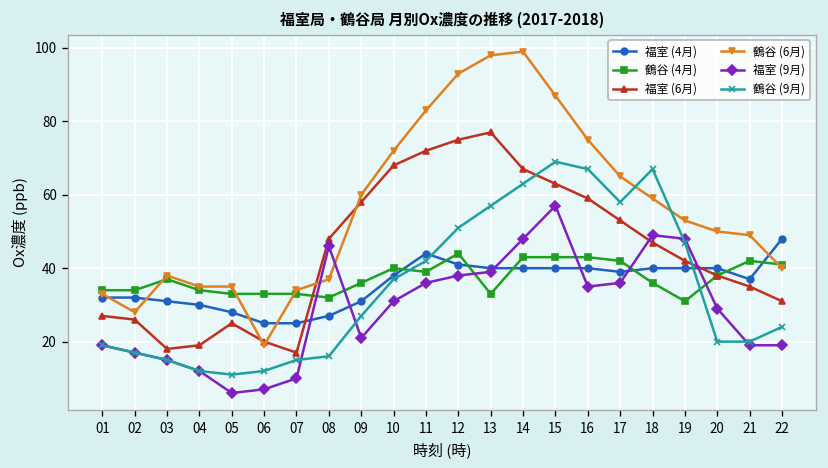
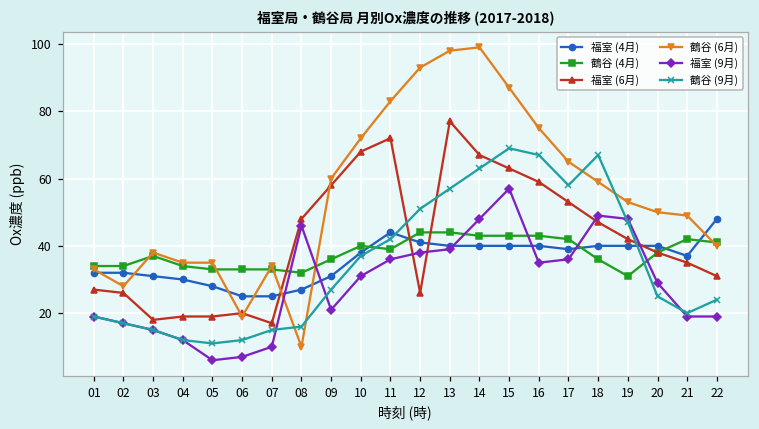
  {
    "福室 (4月)": {
      "01": 32,
      "02": 32,
      "03": 31,
      "04": 30,
      "05": 28,
      "06": 25,
      "07": 25,
      "08": 27,
      "09": 31,
      "10": 38,
      "11": 44,
      "12": 41,
      "13": 40,
      "14": 40,
      "15": 40,
      "16": 40,
      "17": 39,
      "18": 40,
      "19": 40,
      "20": 40,
      "21": 37,
      "22": 48
    },
    "鶴谷 (4月)": {
      "01": 34,
      "02": 34,
      "03": 37,
      "04": 34,
      "05": 33,
      "06": 33,
      "07": 33,
      "08": 32,
      "09": 36,
      "10": 40,
      "11": 39,
      "12": 44,
-     "13": 33,
+     "13": 44,
      "14": 43,
      "15": 43,
      "16": 43,
      "17": 42,
      "18": 36,
      "19": 31,
      "21": 42,
      "22": 41
    },
    "福室 (6月)": {
      "01": 27,
      "02": 26,
      "03": 18,
      "04": 19,
-     "05": 25,
+     "05": 19,
      "06": 20,
      "07": 17,
      "08": 48,
      "09": 58,
      "10": 68,
      "11": 72,
-     "12": 75,
+     "12": 26,
      "13": 77,
      "14": 67,
      "15": 63,
      "16": 59,
      "17": 53,
      "18": 47,
      "19": 42,
      "21": 35,
      "22": 31
    },
    "鶴谷 (6月)": {
      "01": 33,
      "02": 28,
      "03": 38,
      "04": 35,
      "05": 35,
      "06": 19,
      "07": 34,
-     "08": 37,
+     "08": 10,
      "09": 60,
      "10": 72,
      "11": 83,
      "12": 93,
      "13": 98,
      "14": 99,
      "15": 87,
      "16": 75,
      "17": 65,
      "18": 59,
      "19": 53,
      "20": 50,
      "21": 49,
      "22": 40
    },
    "福室 (9月)": {
      "05": 6,
      "06": 7,
      "07": 10,
      "08": 46,
      "09": 21,
      "10": 31,
      "11": 36,
      "12": 38,
      "13": 39,
      "14": 48,
      "15": 57,
      "16": 35,
      "17": 36,
      "18": 49,
      "19": 48,
      "20": 29,
      "21": 19,
      "22": 19
    },
    "鶴谷 (9月)": {
      "05": 11,
      "06": 12,
      "07": 15,
      "08": 16,
      "09": 27,
      "10": 37,
      "11": 42,
      "12": 51,
      "13": 57,
      "14": 63,
      "15": 69,
      "16": 67,
      "17": 58,
      "18": 67,
      "19": 47,
-     "20": 20,
+     "20": 25,
      "21": 20,
      "22": 24
    }
  }
